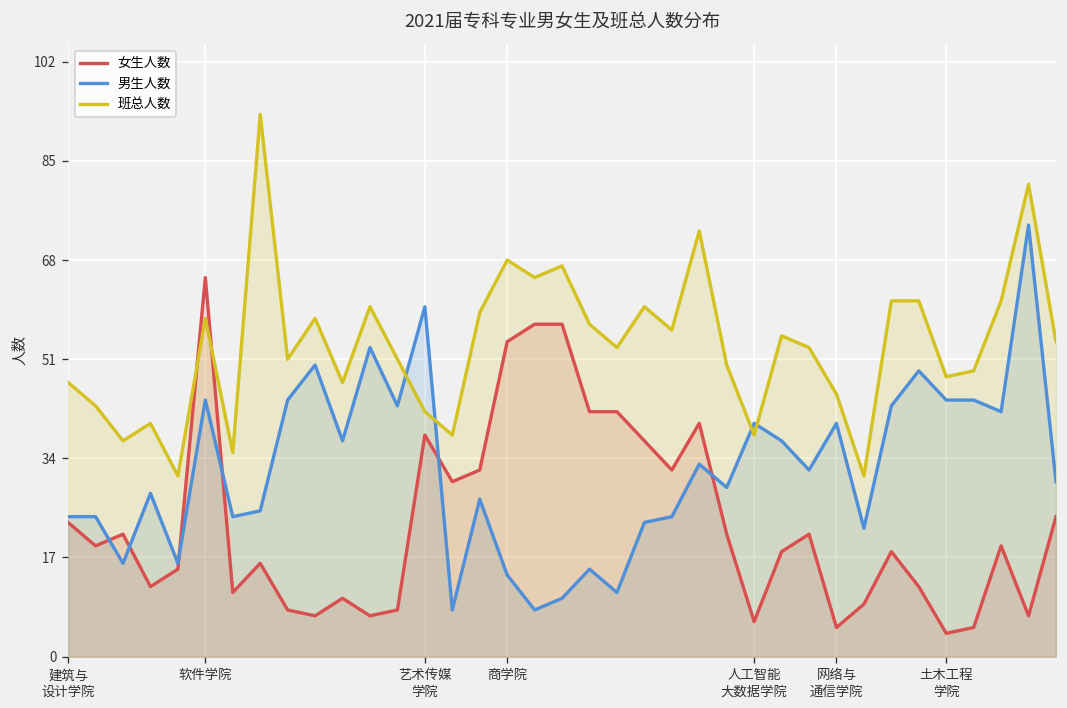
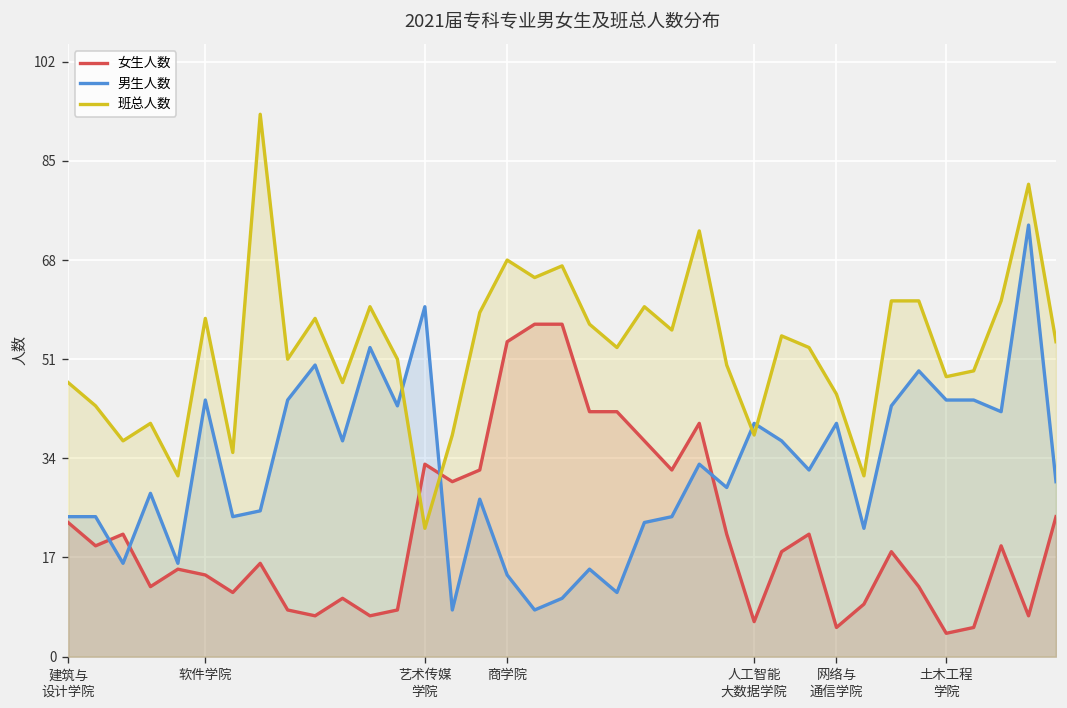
  {
    "女生人数": {
      "建筑与 设计学院": 23,
-     "软件学院": 65,
-     "艺术传媒 学院": 38,
+     "软件学院": 14,
+     "艺术传媒 学院": 33,
      "商学院": 54,
      "人工智能 大数据学院": 6,
      "网络与 通信学院": 5,
      "土木工程 学院": 4
    },
    "男生人数": {
      "建筑与 设计学院": 24,
      "软件学院": 44,
      "艺术传媒 学院": 60,
      "商学院": 14,
      "人工智能 大数据学院": 40,
      "网络与 通信学院": 40,
      "土木工程 学院": 44
    },
    "班总人数": {
      "建筑与 设计学院": 47,
      "软件学院": 58,
-     "艺术传媒 学院": 42,
+     "艺术传媒 学院": 22,
      "商学院": 68,
      "人工智能 大数据学院": 38,
      "网络与 通信学院": 45,
      "土木工程 学院": 48
    }
  }
